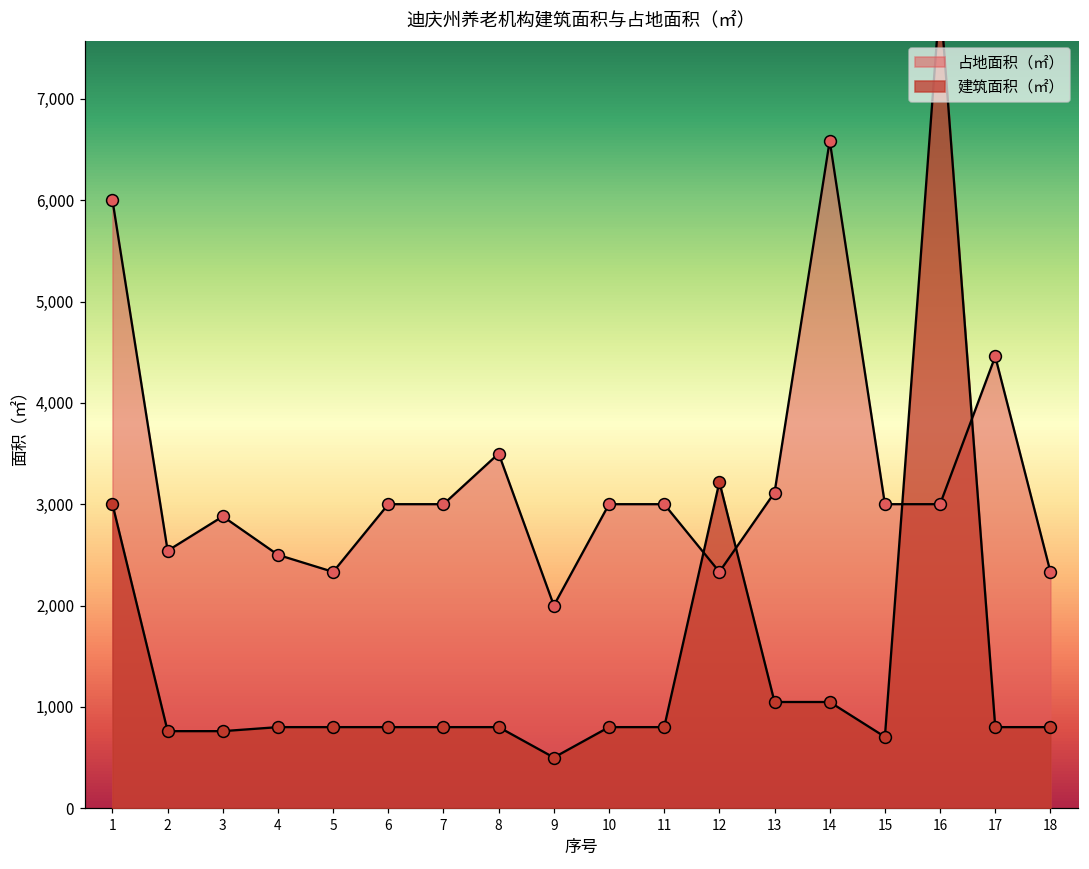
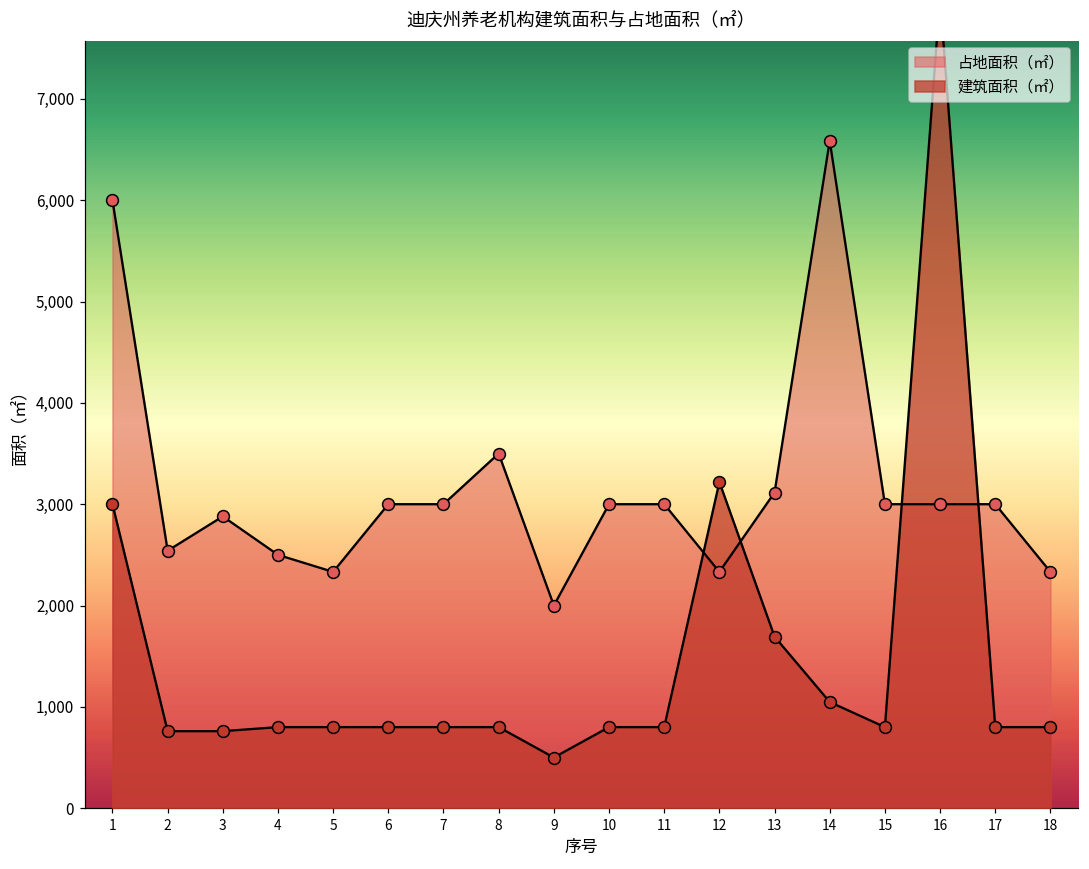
  {
    "占地面积（㎡）": {
      "1": "6,000",
      "2": "2,500",
      "3": "2,900",
      "4": "2,500",
      "5": "2,300",
      "6": "3,000",
      "7": "3,000",
      "8": "3,500",
      "9": "2,000",
      "10": "3,000",
      "11": "3,000",
      "12": "2,300",
      "13": "3,100",
      "14": "6,600",
      "15": "3,000",
      "16": "3,000",
-     "17": "4,500",
+     "17": "3,000",
      "18": "2,300"
    },
    "建筑面积（㎡）": {
      "1": "3,000",
      "2": "800",
      "3": "800",
      "4": "800",
      "5": "800",
      "6": "800",
      "7": "800",
      "8": "800",
      "9": "500",
      "10": "800",
      "11": "800",
      "12": "3,200",
-     "13": "1,000",
+     "13": "1,700",
      "14": "1,000",
-     "15": "700",
+     "15": "800",
      "17": "800",
      "18": "800"
    }
  }
